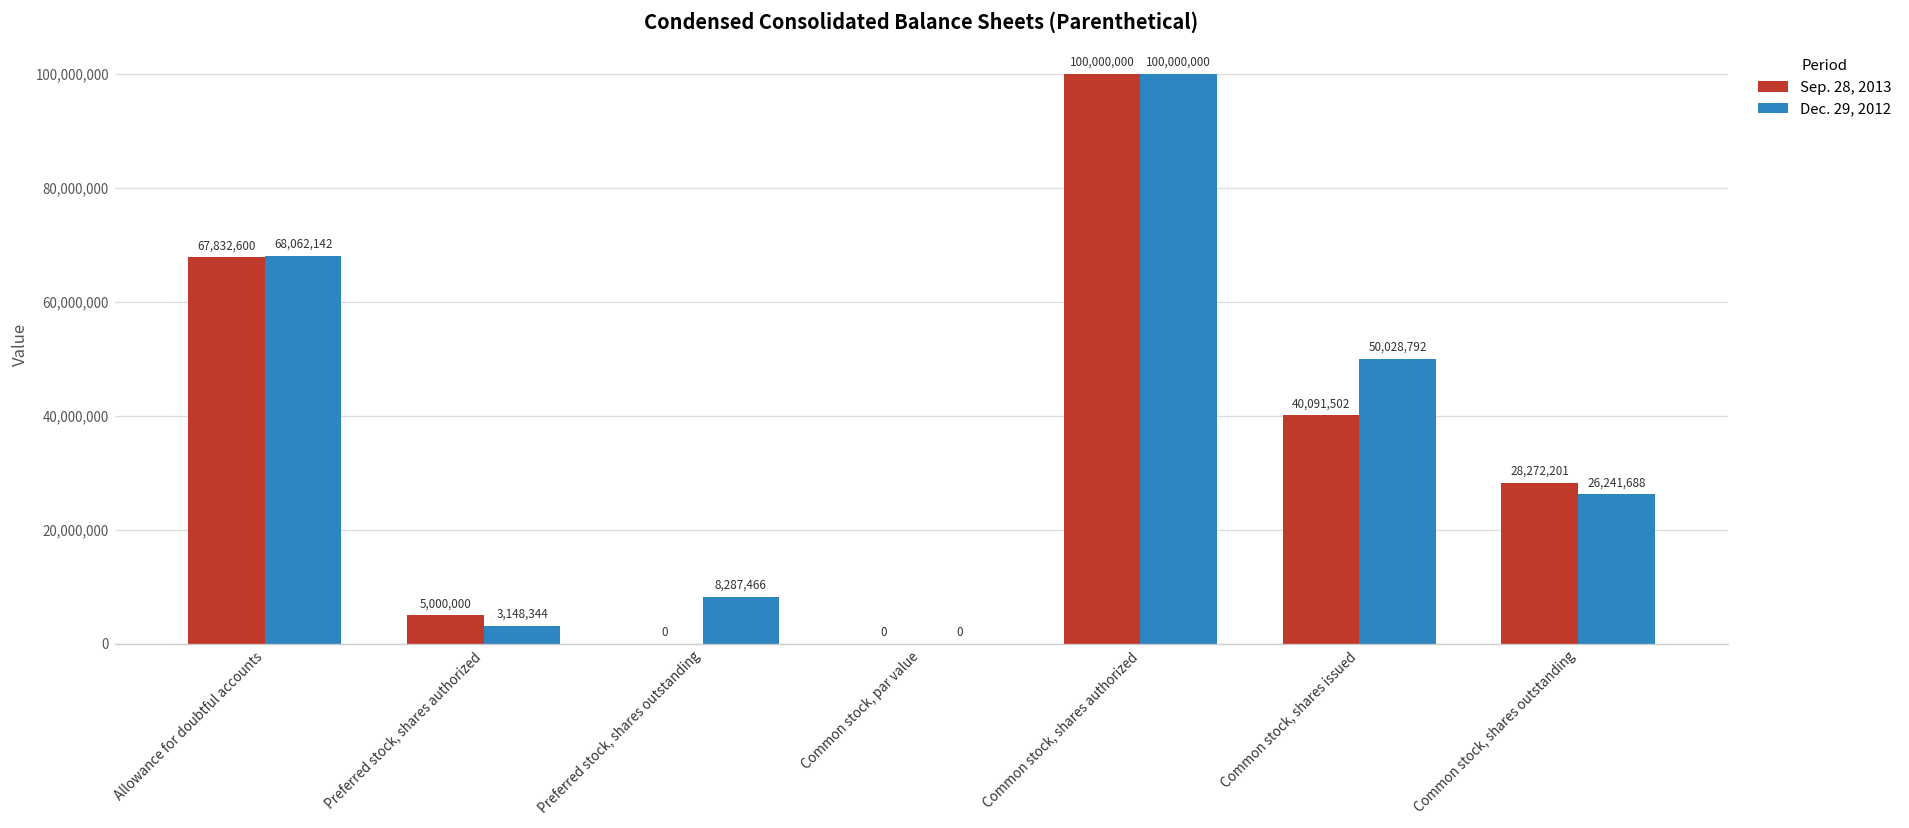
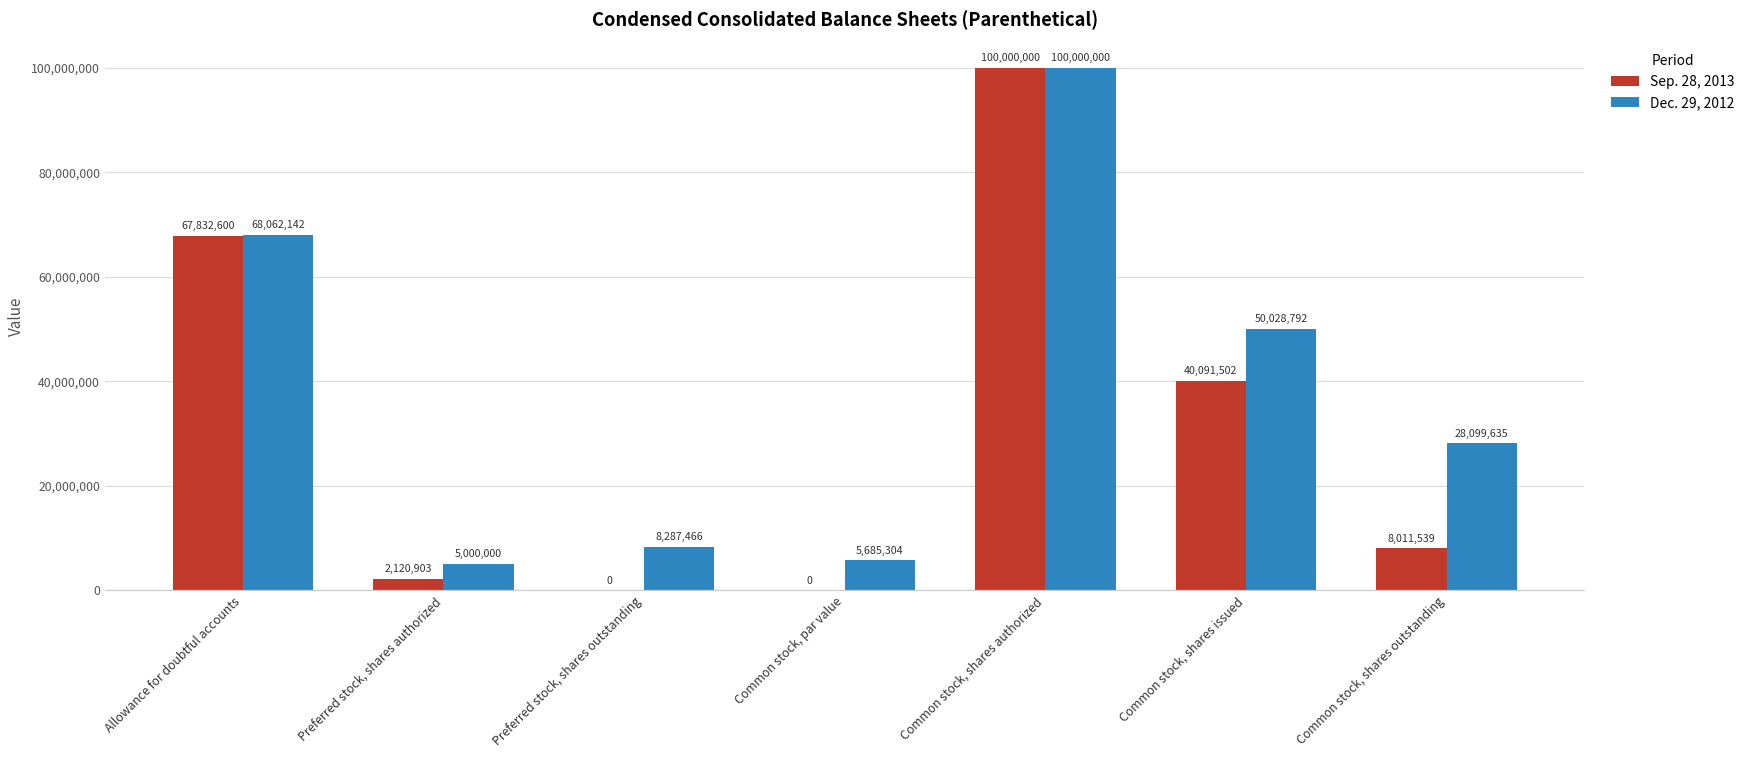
  {
    "Sep. 28, 2013": {
      "Allowance for doubtful accounts": "67,832,600",
-     "Preferred stock, shares authorized": "5,000,000",
+     "Preferred stock, shares authorized": "2,120,903",
      "Preferred stock, shares outstanding": "0",
      "Common stock, par value": "0",
      "Common stock, shares authorized": "100,000,000",
      "Common stock, shares issued": "40,091,502",
-     "Common stock, shares outstanding": "28,272,201"
+     "Common stock, shares outstanding": "8,011,539"
    },
    "Dec. 29, 2012": {
      "Allowance for doubtful accounts": "68,062,142",
-     "Preferred stock, shares authorized": "3,148,344",
+     "Preferred stock, shares authorized": "5,000,000",
      "Preferred stock, shares outstanding": "8,287,466",
-     "Common stock, par value": "0",
+     "Common stock, par value": "5,685,304",
      "Common stock, shares authorized": "100,000,000",
      "Common stock, shares issued": "50,028,792",
-     "Common stock, shares outstanding": "26,241,688"
+     "Common stock, shares outstanding": "28,099,635"
    }
  }
